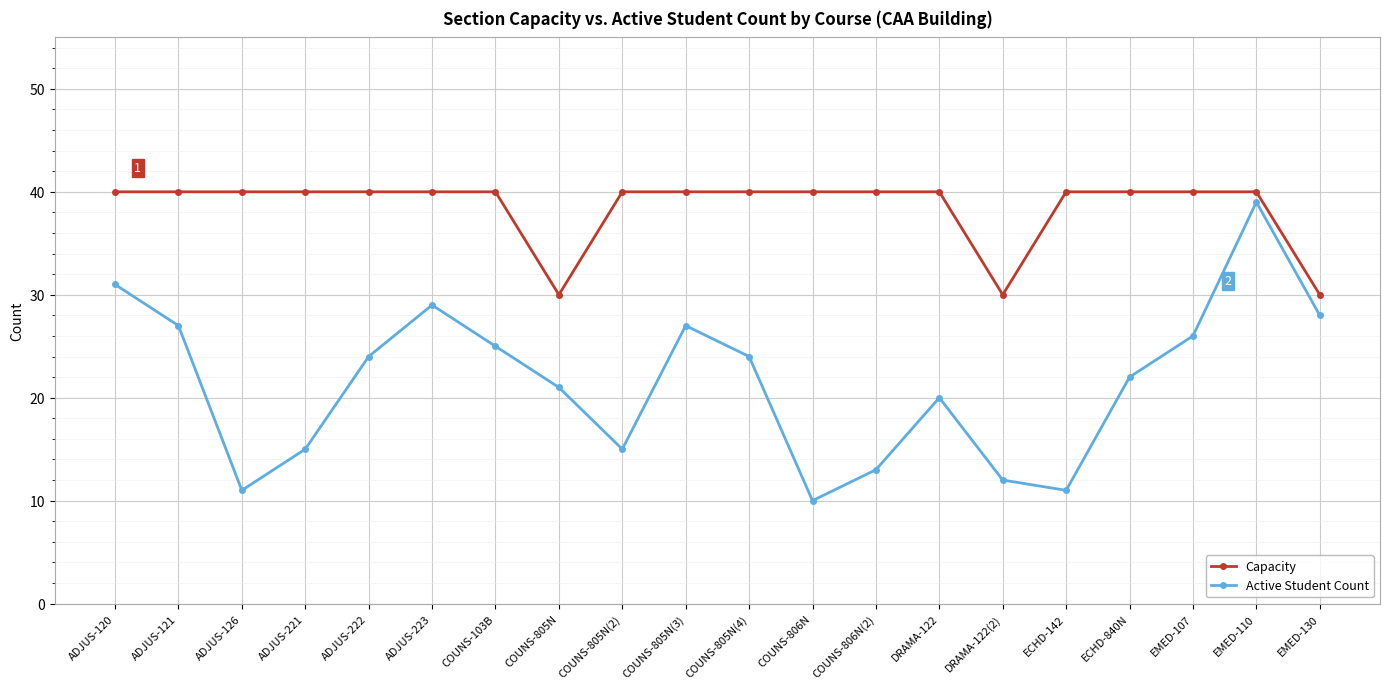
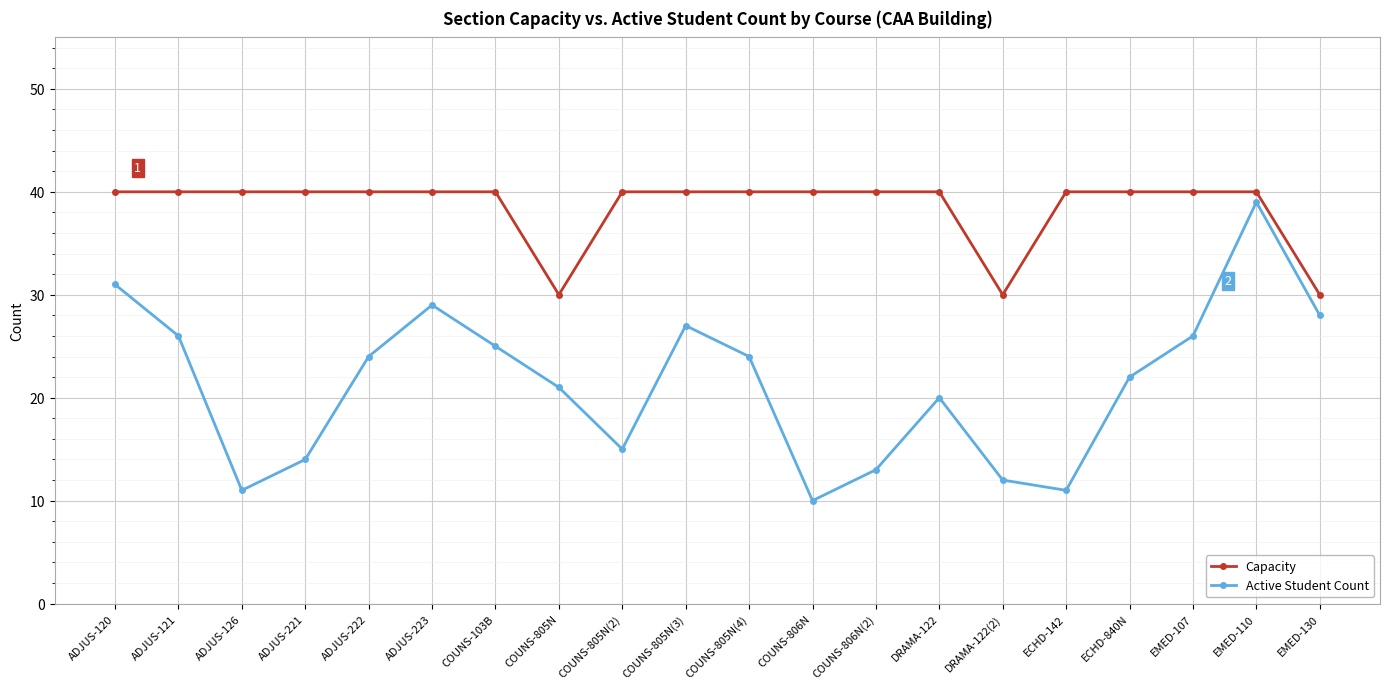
  {
    "Capacity": {
      "ADJUS-120": 40,
      "ADJUS-121": 40,
      "ADJUS-126": 40,
      "ADJUS-221": 40,
      "ADJUS-222": 40,
      "ADJUS-223": 40,
      "COUNS-103B": 40,
      "COUNS-805N": 30,
      "COUNS-805N(2)": 40,
      "COUNS-805N(3)": 40,
      "COUNS-805N(4)": 40,
      "COUNS-806N": 40,
      "COUNS-806N(2)": 40,
      "DRAMA-122": 40,
      "DRAMA-122(2)": 30,
      "ECHD-142": 40,
      "ECHD-840N": 40,
      "EMED-107": 40,
      "EMED-110": 40,
      "EMED-130": 30
    },
    "Active Student Count": {
      "ADJUS-120": 31,
-     "ADJUS-121": 27,
+     "ADJUS-121": 26,
      "ADJUS-126": 11,
-     "ADJUS-221": 15,
+     "ADJUS-221": 14,
      "ADJUS-222": 24,
      "ADJUS-223": 29,
      "COUNS-103B": 25,
      "COUNS-805N": 21,
      "COUNS-805N(2)": 15,
      "COUNS-805N(3)": 27,
      "COUNS-805N(4)": 24,
      "COUNS-806N": 10,
      "COUNS-806N(2)": 13,
      "DRAMA-122": 20,
      "DRAMA-122(2)": 12,
      "ECHD-142": 11,
      "ECHD-840N": 22,
      "EMED-107": 26,
      "EMED-110": 39,
      "EMED-130": 28
    }
  }
